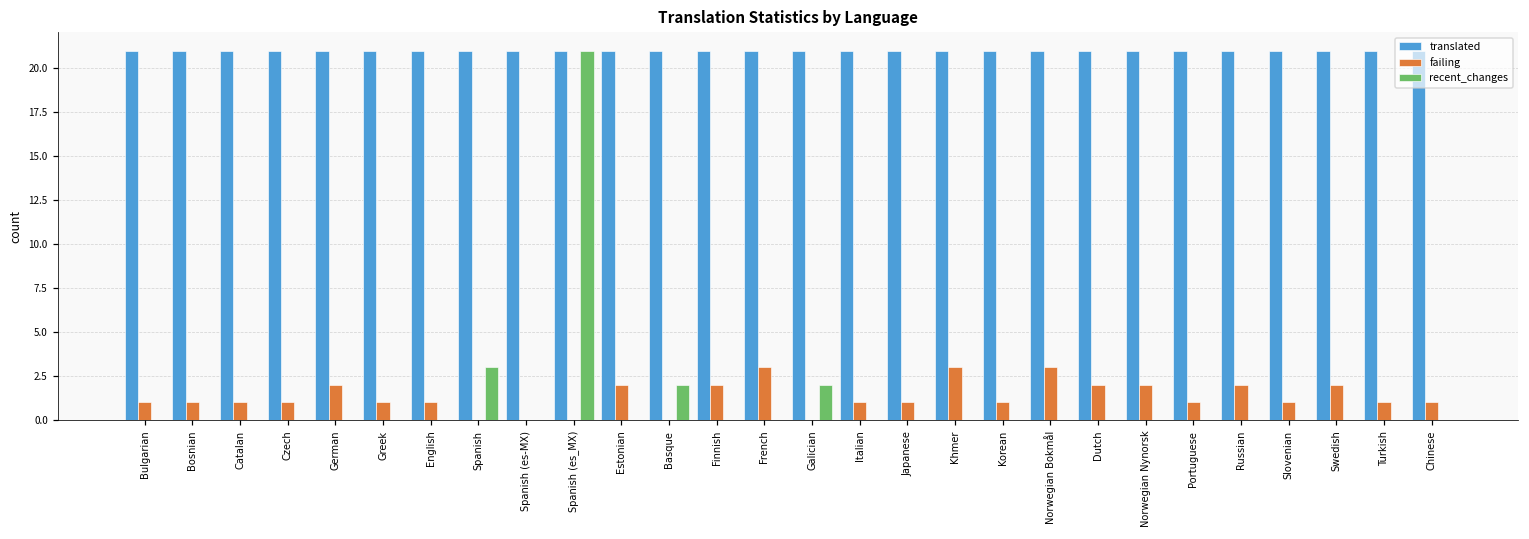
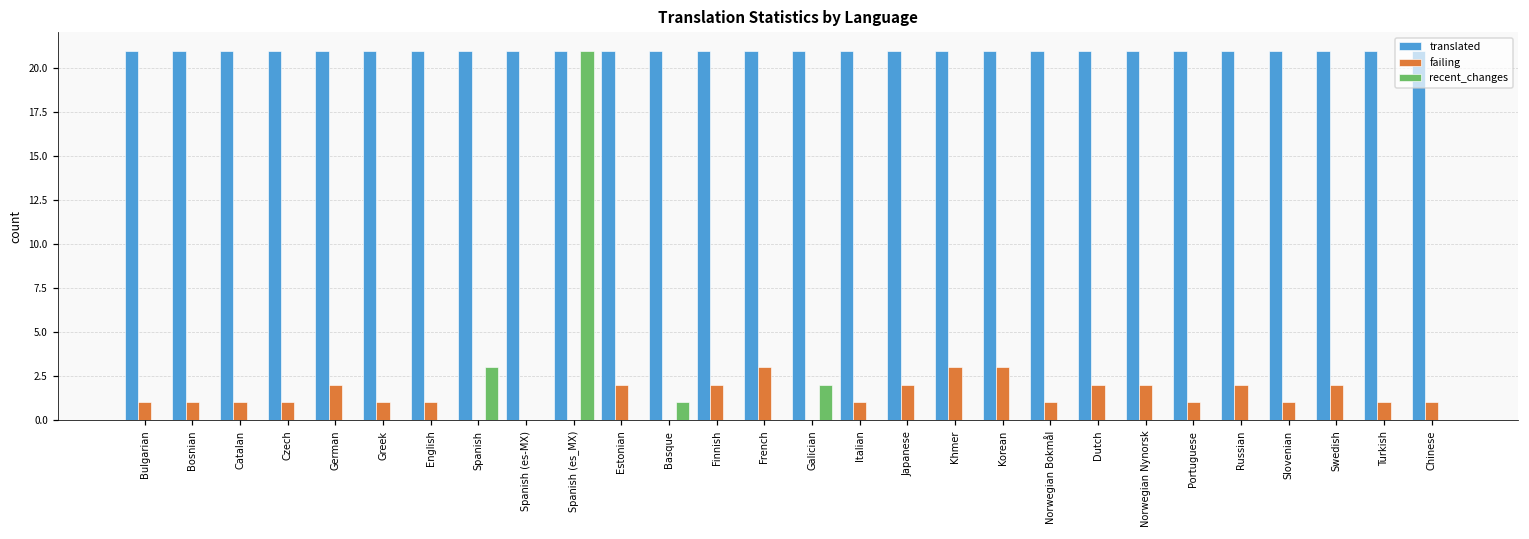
  {
    "translated": {
      "Bulgarian": 21,
      "Bosnian": 21,
      "Catalan": 21,
      "Czech": 21,
      "German": 21,
      "Greek": 21,
      "English": 21,
      "Spanish": 21,
      "Spanish (es-MX)": 21,
      "Spanish (es_MX)": 21,
      "Estonian": 21,
      "Basque": 21,
      "Finnish": 21,
      "French": 21,
      "Galician": 21,
      "Italian": 21,
      "Japanese": 21,
      "Khmer": 21,
      "Korean": 21,
      "Norwegian Bokmål": 21,
      "Dutch": 21,
      "Norwegian Nynorsk": 21,
      "Portuguese": 21,
      "Russian": 21,
      "Slovenian": 21,
      "Swedish": 21,
      "Turkish": 21
    },
    "failing": {
      "Bulgarian": 1,
      "Bosnian": 1,
      "Catalan": 1,
      "Czech": 1,
      "German": 2,
      "Greek": 1,
      "English": 1,
      "Spanish": 0,
      "Spanish (es-MX)": 0,
      "Spanish (es_MX)": 0,
      "Estonian": 2,
      "Basque": 0,
      "Finnish": 2,
      "French": 3,
      "Galician": 0,
      "Italian": 1,
-     "Japanese": 1,
+     "Japanese": 2,
      "Khmer": 3,
-     "Korean": 1,
-     "Norwegian Bokmål": 3,
+     "Korean": 3,
+     "Norwegian Bokmål": 1,
      "Dutch": 2,
      "Norwegian Nynorsk": 2,
      "Portuguese": 1,
      "Russian": 2,
      "Slovenian": 1,
      "Swedish": 2,
      "Turkish": 1,
      "Chinese": 1
    },
    "recent_changes": {
      "Bulgarian": 0,
      "Bosnian": 0,
      "Catalan": 0,
      "Czech": 0,
      "German": 0,
      "Greek": 0,
      "English": 0,
      "Spanish": 3,
      "Spanish (es-MX)": 0,
      "Spanish (es_MX)": 21,
      "Estonian": 0,
-     "Basque": 2,
+     "Basque": 1,
      "Finnish": 0,
      "French": 0,
      "Galician": 2,
      "Italian": 0,
      "Japanese": 0,
      "Khmer": 0,
      "Korean": 0,
      "Norwegian Bokmål": 0,
      "Dutch": 0,
      "Norwegian Nynorsk": 0,
      "Portuguese": 0,
      "Russian": 0,
      "Slovenian": 0,
      "Swedish": 0,
      "Turkish": 0,
      "Chinese": 0
    }
  }
